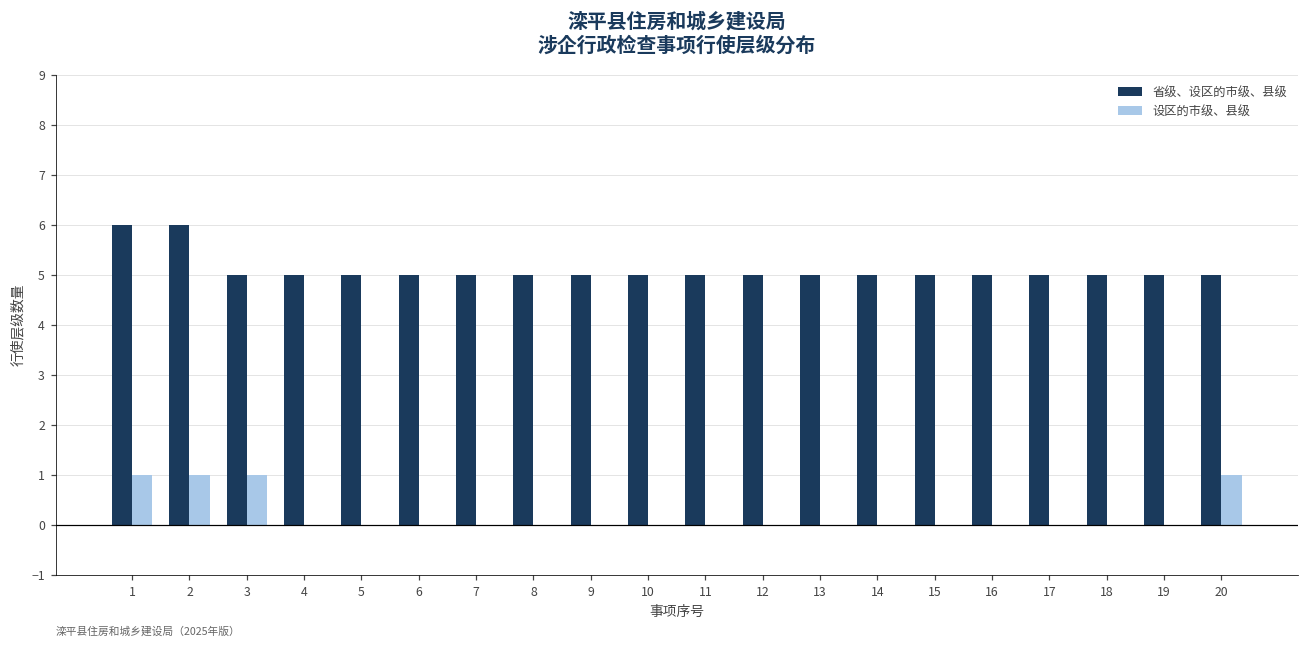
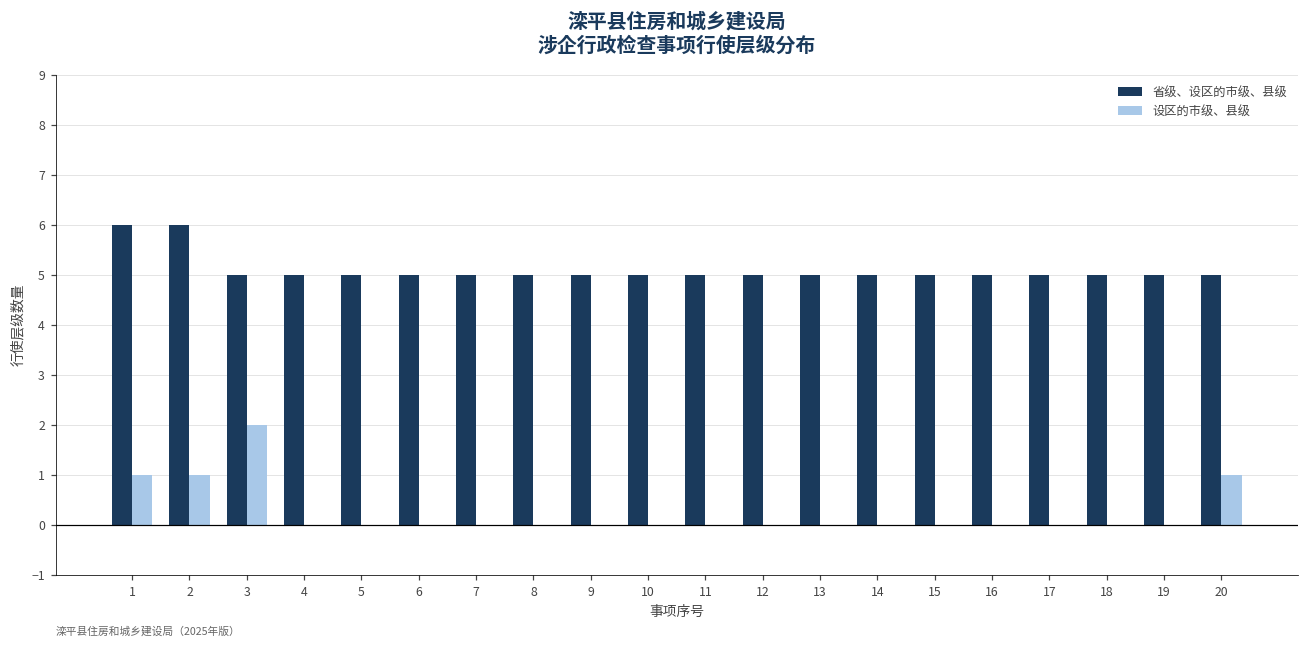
  {
    "省级、设区的市级、县级": {
      "1": 6,
      "2": 6,
      "3": 5,
      "4": 5,
      "5": 5,
      "6": 5,
      "7": 5,
      "8": 5,
      "9": 5,
      "10": 5,
      "11": 5,
      "12": 5,
      "13": 5,
      "14": 5,
      "15": 5,
      "16": 5,
      "17": 5,
      "18": 5,
      "19": 5,
      "20": 5
    },
    "设区的市级、县级": {
      "1": 1,
      "2": 1,
-     "3": 1,
+     "3": 2,
      "4": 0,
      "5": 0,
      "6": 0,
      "7": 0,
      "8": 0,
      "9": 0,
      "10": 0,
      "11": 0,
      "12": 0,
      "13": 0,
      "14": 0,
      "15": 0,
      "16": 0,
      "17": 0,
      "18": 0,
      "19": 0,
      "20": 1
    }
  }
